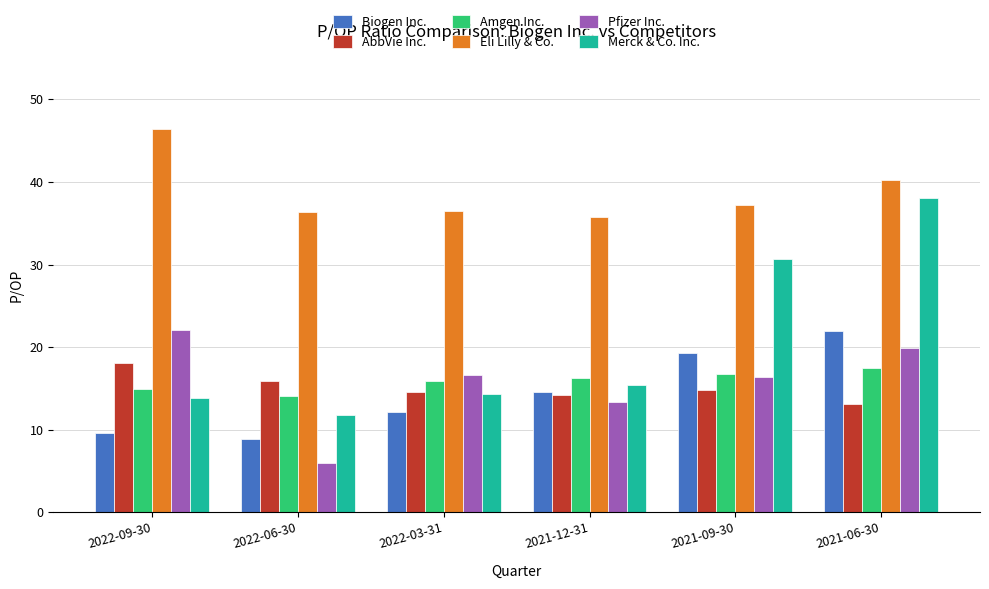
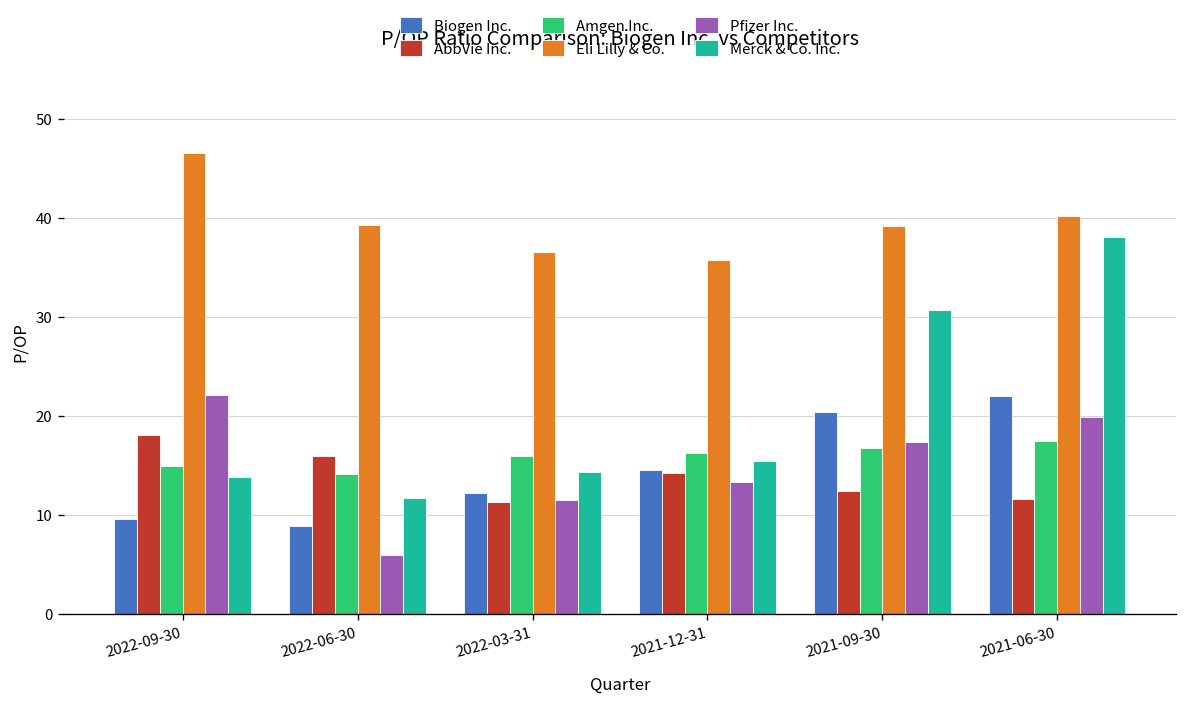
  {
    "Biogen Inc.": {
      "2022-09-30": 10,
      "2022-06-30": 9,
      "2022-03-31": 12,
      "2021-12-31": 14,
-     "2021-09-30": 19,
+     "2021-09-30": 20,
      "2021-06-30": 22
    },
    "AbbVie Inc.": {
      "2022-09-30": 18,
      "2022-06-30": 16,
-     "2022-03-31": 15,
+     "2022-03-31": 11,
      "2021-12-31": 14,
-     "2021-09-30": 15,
-     "2021-06-30": 13
+     "2021-09-30": 12,
+     "2021-06-30": 12
    },
    "Eli Lilly & Co.": {
      "2022-09-30": 46,
-     "2022-06-30": 36,
+     "2022-06-30": 39,
      "2022-03-31": 36,
      "2021-12-31": 36,
-     "2021-09-30": 37,
+     "2021-09-30": 39,
      "2021-06-30": 40
    },
    "Pfizer Inc.": {
      "2022-09-30": 22,
      "2022-06-30": 6,
-     "2022-03-31": 17,
+     "2022-03-31": 11,
      "2021-12-31": 13,
-     "2021-09-30": 16,
+     "2021-09-30": 17,
      "2021-06-30": 20
    }
  }
